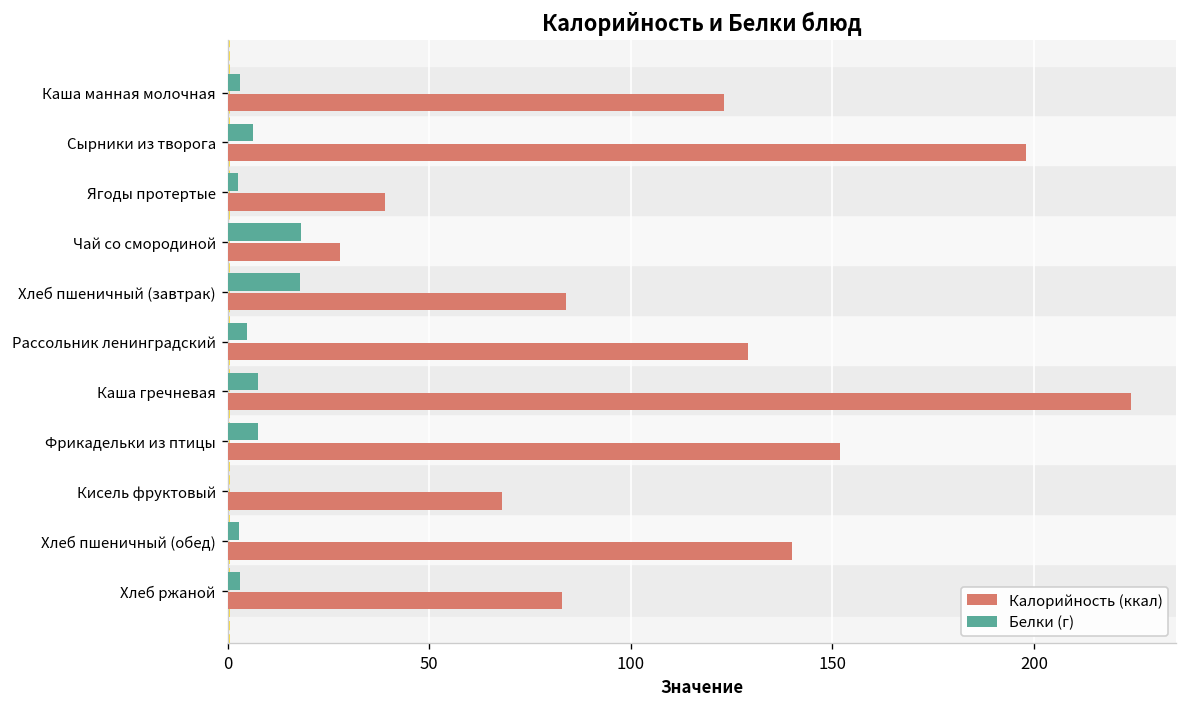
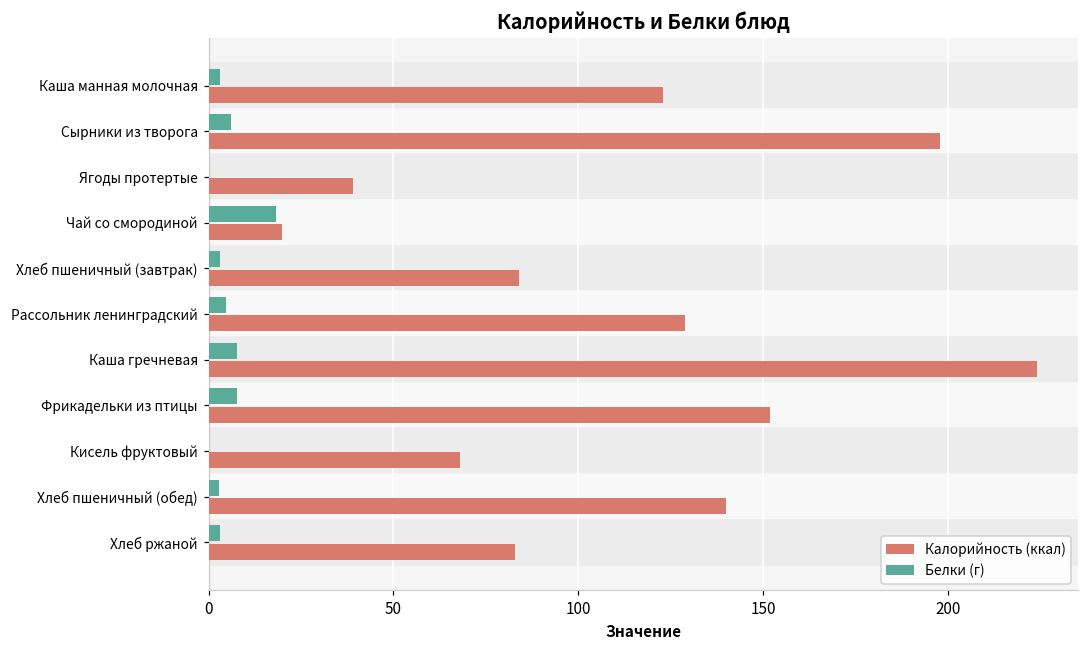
  {
    "Калорийность (ккал)": {
      "Каша манная молочная": 123,
      "Сырники из творога": 198,
      "Ягоды протертые": 39,
-     "Чай со смородиной": 28,
+     "Чай со смородиной": 20,
      "Хлеб пшеничный (завтрак)": 84,
      "Рассольник ленинградский": 129,
      "Каша гречневая": 224,
      "Фрикадельки из птицы": 152,
      "Кисель фруктовый": 68,
      "Хлеб пшеничный (обед)": 140,
      "Хлеб ржаной": 83
    },
    "Белки (г)": {
      "Каша манная молочная": 3,
      "Сырники из творога": 6,
-     "Ягоды протертые": 3,
+     "Ягоды протертые": 0,
      "Чай со смородиной": 18,
-     "Хлеб пшеничный (завтрак)": 18,
+     "Хлеб пшеничный (завтрак)": 3,
      "Рассольник ленинградский": 5,
      "Каша гречневая": 8,
      "Фрикадельки из птицы": 8,
      "Кисель фруктовый": 0,
      "Хлеб пшеничный (обед)": 3,
      "Хлеб ржаной": 3
    }
  }
